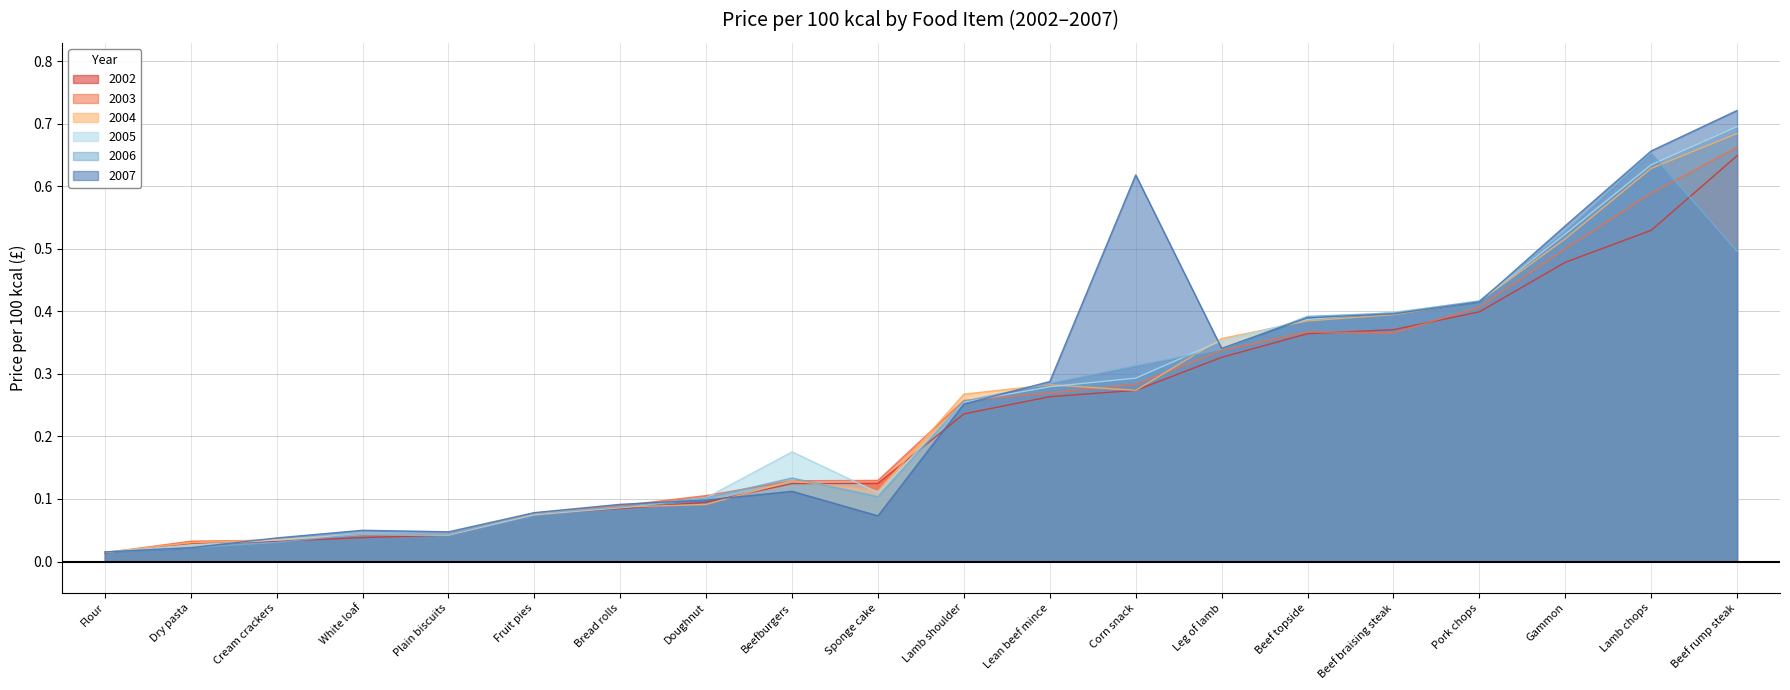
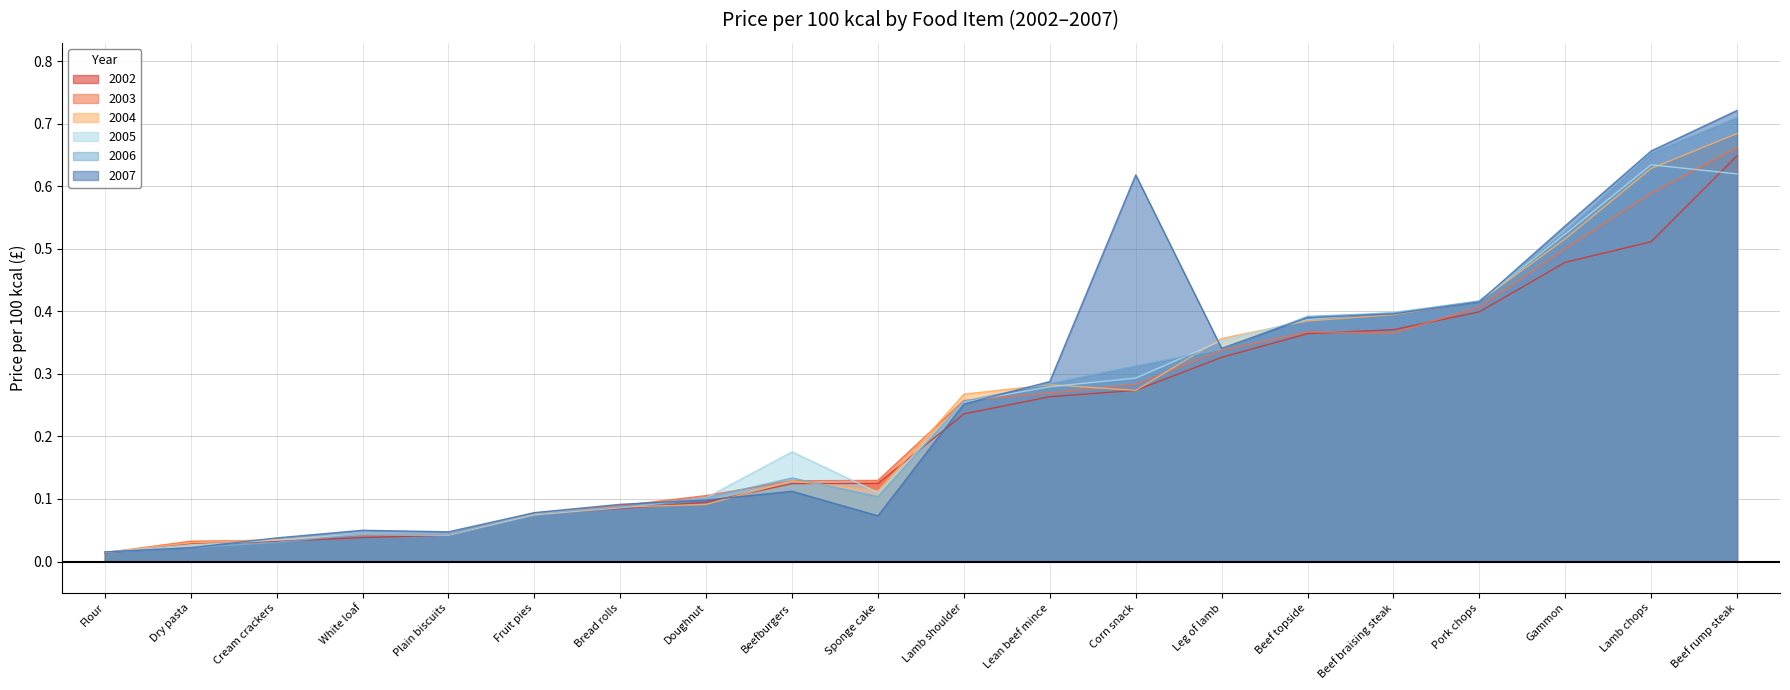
  {
    "2002": {
      "White loaf": 0.04,
      "Beefburgers": 0.12,
      "Sponge cake": 0.13,
      "Lamb shoulder": 0.24,
      "Lean beef mince": 0.26,
      "Leg of lamb": 0.33,
      "Beef braising steak": 0.37,
      "Pork chops": 0.40,
      "Gammon": 0.48,
-     "Lamb chops": 0.53,
+     "Lamb chops": 0.51,
      "Beef rump steak": 0.65
    },
    "2005": {
      "Beefburgers": 0.18,
      "Corn snack": 0.29,
      "Gammon": 0.52,
      "Lamb chops": 0.63,
-     "Beef rump steak": 0.70
+     "Beef rump steak": 0.62
    },
    "2006": {
      "Beefburgers": 0.13,
      "Sponge cake": 0.10,
      "Corn snack": 0.31,
      "Gammon": 0.53,
-     "Beef rump steak": 0.50
+     "Beef rump steak": 0.71
    },
    "2007": {
      "White loaf": 0.05,
      "Plain biscuits": 0.05,
      "Beefburgers": 0.11,
      "Sponge cake": 0.07,
      "Corn snack": 0.62,
      "Gammon": 0.54,
      "Beef rump steak": 0.72
    }
  }
